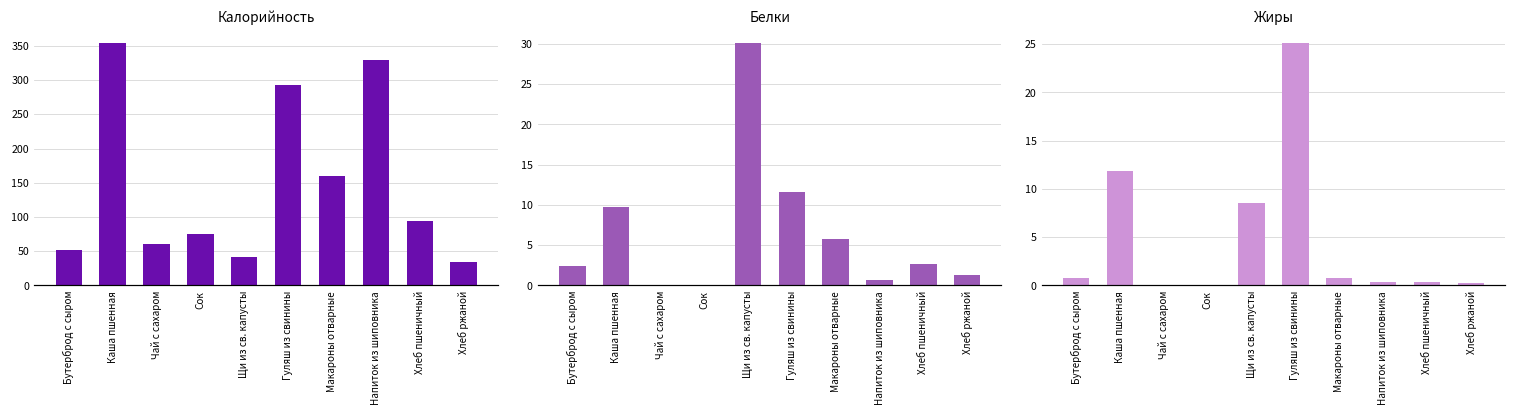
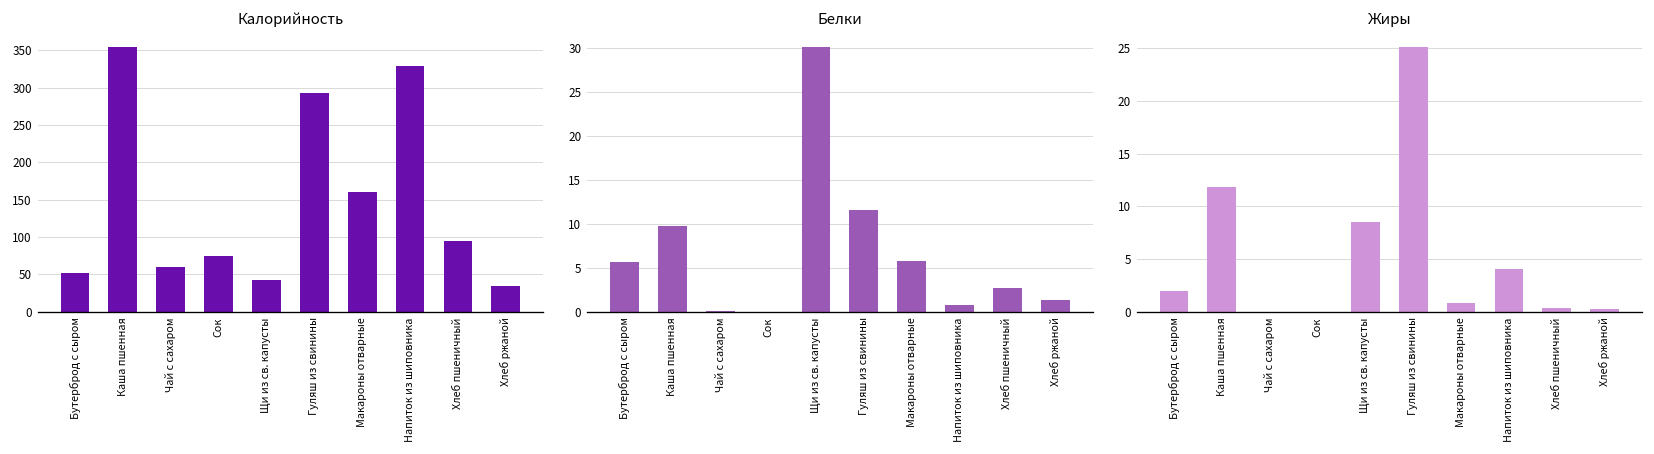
  {
    "Калорийность": {
      "Бутерброд с сыром": 50,
      "Каша пшенная": 350,
      "Чай с сахаром": 60,
      "Сок": 70,
      "Щи из св. капусты": 40,
      "Гуляш из свинины": 290,
      "Макароны отварные": 160,
      "Напиток из шиповника": 330,
      "Хлеб пшеничный": 90,
      "Хлеб ржаной": 30
    },
    "Белки": {
-     "Бутерброд с сыром": 2,
+     "Бутерброд с сыром": 6,
      "Каша пшенная": 10,
      "Сок": 0,
      "Щи из св. капусты": 30,
      "Гуляш из свинины": 12,
      "Макароны отварные": 6,
      "Напиток из шиповника": 1,
      "Хлеб пшеничный": 3,
      "Хлеб ржаной": 1
    },
    "Жиры": {
-     "Бутерброд с сыром": 1,
+     "Бутерброд с сыром": 2,
      "Каша пшенная": 12,
      "Чай с сахаром": 0,
      "Сок": 0,
      "Щи из св. капусты": 9,
      "Гуляш из свинины": 25,
      "Макароны отварные": 1,
-     "Напиток из шиповника": 0,
+     "Напиток из шиповника": 4,
      "Хлеб пшеничный": 0
    }
  }
